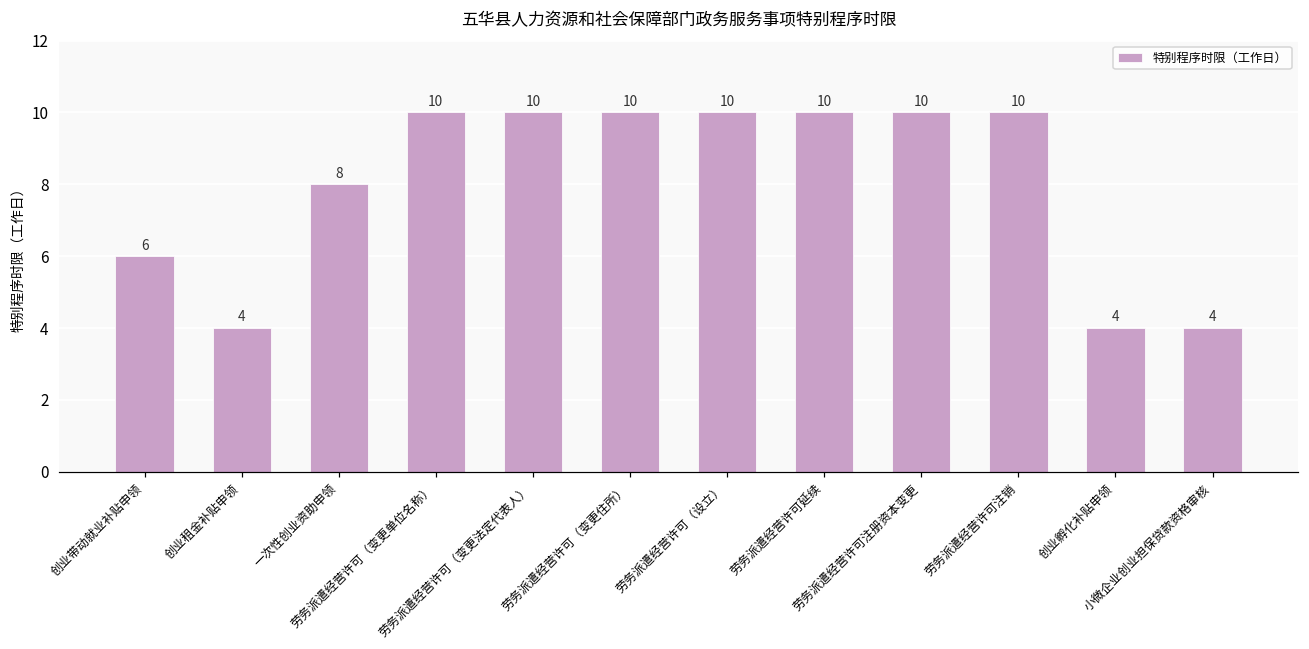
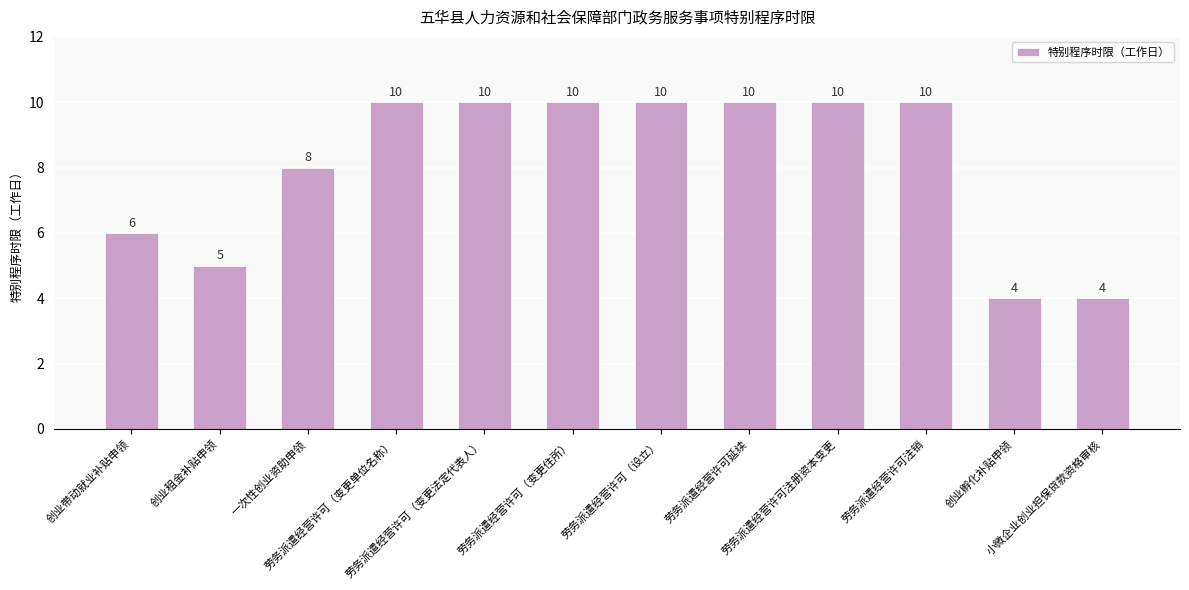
  {
    "创业带动就业补贴申领": 6,
-   "创业租金补贴申领": 4,
+   "创业租金补贴申领": 5,
    "一次性创业资助申领": 8,
    "劳务派遣经营许可（变更单位名称）": 10,
    "劳务派遣经营许可（变更法定代表人）": 10,
    "劳务派遣经营许可（变更住所）": 10,
    "劳务派遣经营许可（设立）": 10,
    "劳务派遣经营许可延续": 10,
    "劳务派遣经营许可注册资本变更": 10,
    "劳务派遣经营许可注销": 10,
    "创业孵化补贴申领": 4,
    "小微企业创业担保贷款资格审核": 4
  }
